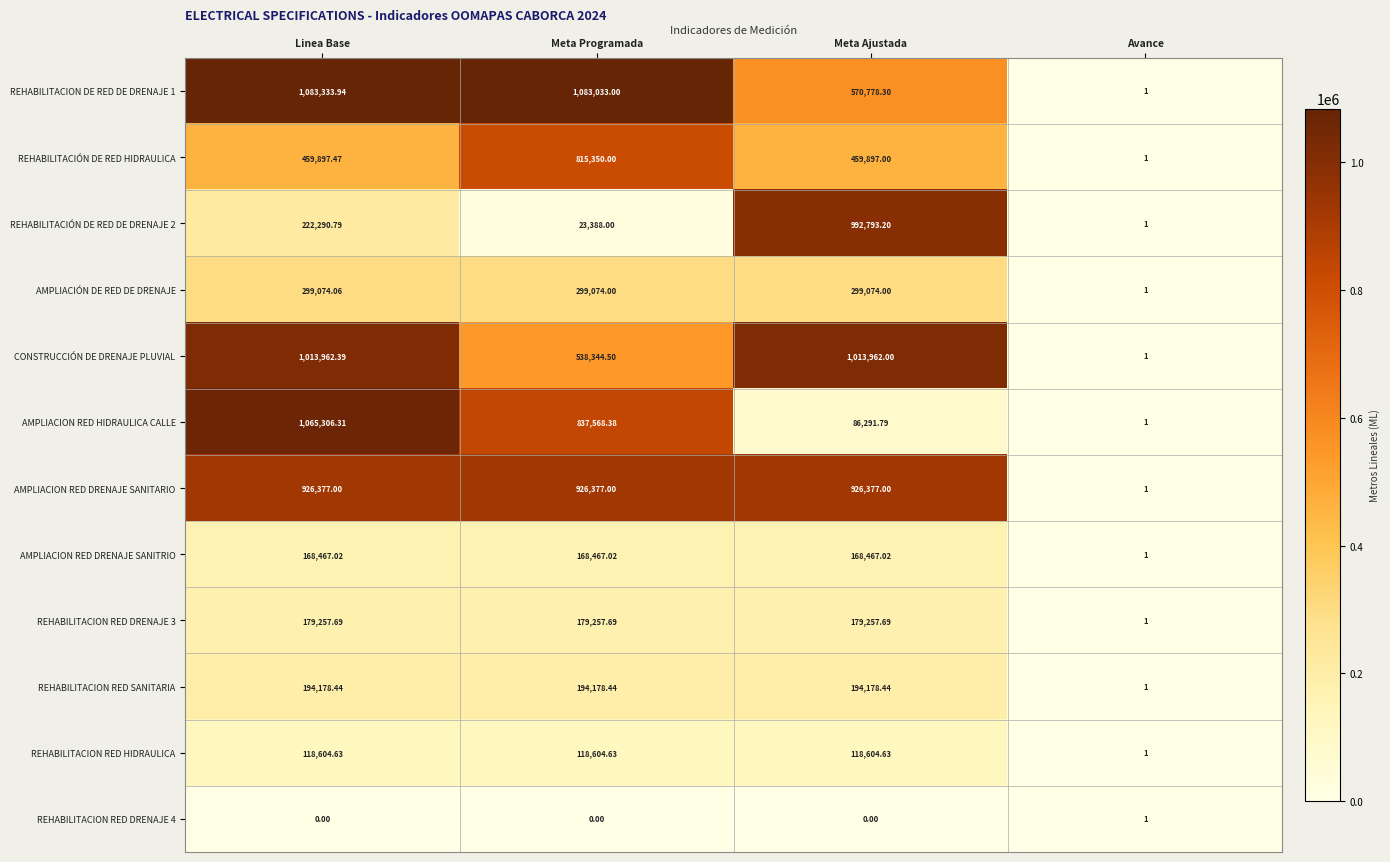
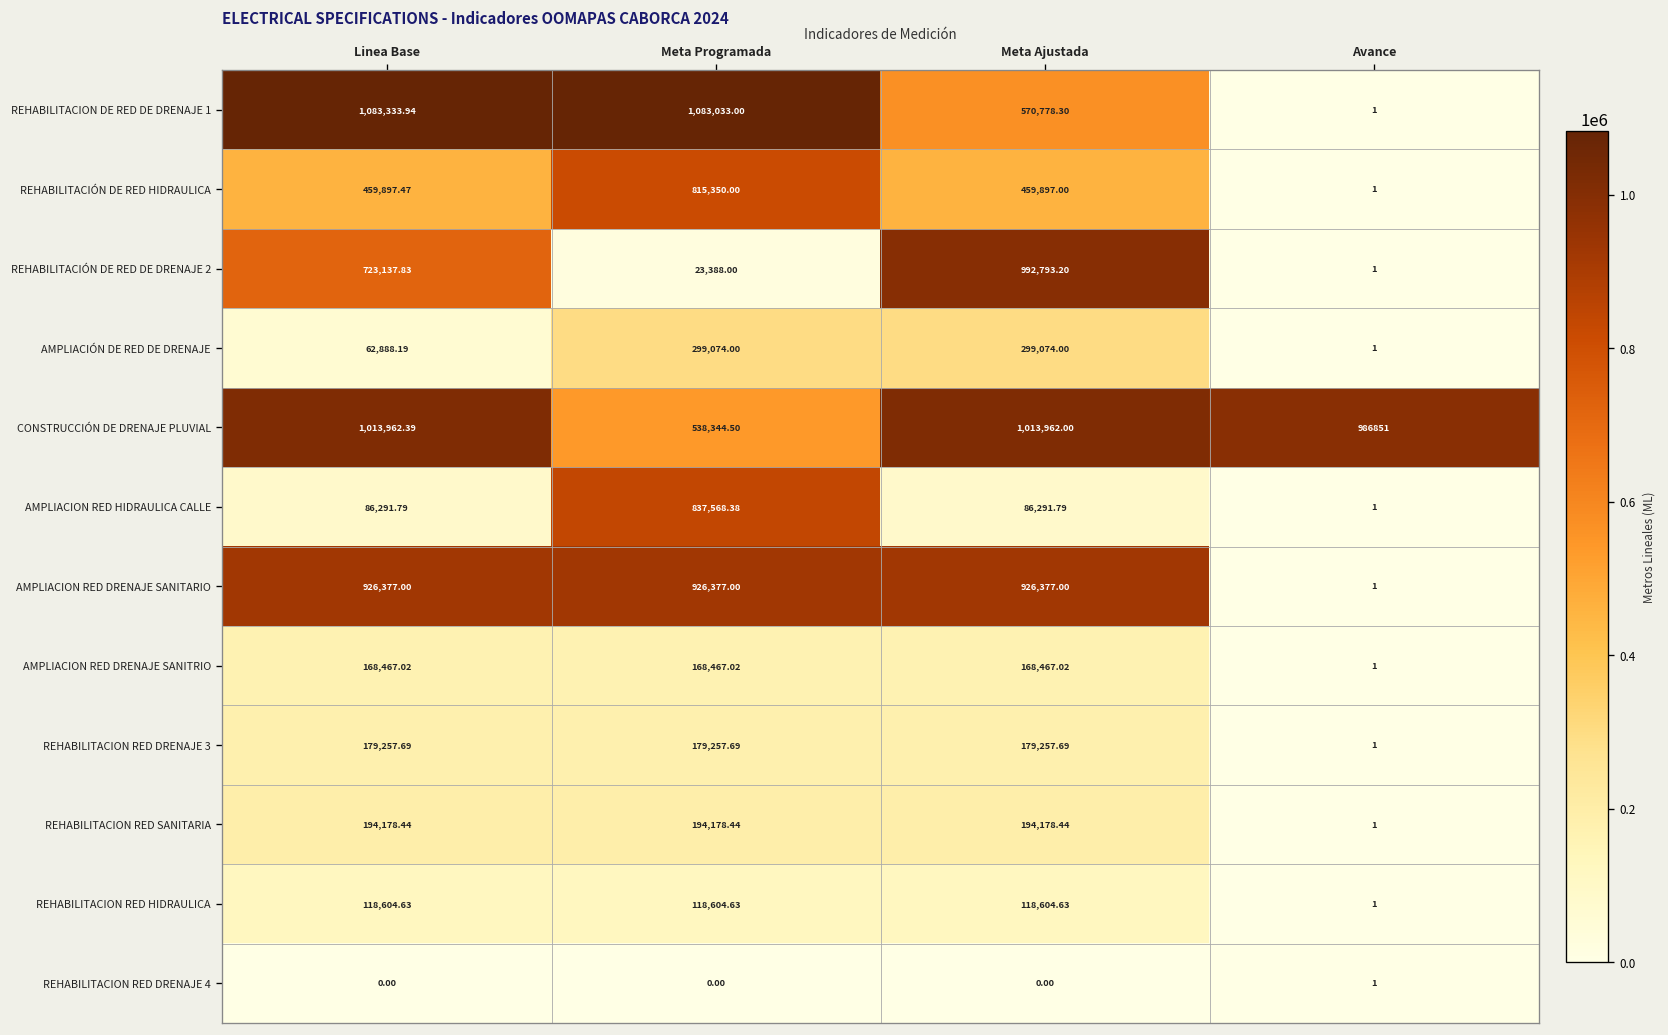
  {
    "REHABILITACION DE RED DE DRENAJE 1": {
      "Linea Base": "1,083,333.94",
      "Meta Programada": "1,083,033.00",
      "Meta Ajustada": "570,778.30",
      "Avance": "1"
    },
    "REHABILITACIÓN DE RED HIDRAULICA": {
      "Linea Base": "459,897.47",
      "Meta Programada": "815,350.00",
      "Meta Ajustada": "459,897.00",
      "Avance": "1"
    },
    "REHABILITACIÓN DE RED DE DRENAJE 2": {
-     "Linea Base": "222,290.79",
+     "Linea Base": "723,137.83",
      "Meta Programada": "23,388.00",
      "Meta Ajustada": "992,793.20",
      "Avance": "1"
    },
    "AMPLIACIÓN DE RED DE DRENAJE": {
-     "Linea Base": "299,074.06",
+     "Linea Base": "62,888.19",
      "Meta Programada": "299,074.00",
      "Meta Ajustada": "299,074.00",
      "Avance": "1"
    },
    "CONSTRUCCIÓN DE DRENAJE PLUVIAL": {
      "Linea Base": "1,013,962.39",
      "Meta Programada": "538,344.50",
      "Meta Ajustada": "1,013,962.00",
-     "Avance": "1"
+     "Avance": "986851"
    },
    "AMPLIACION RED HIDRAULICA CALLE": {
-     "Linea Base": "1,065,306.31",
+     "Linea Base": "86,291.79",
      "Meta Programada": "837,568.38",
      "Meta Ajustada": "86,291.79",
      "Avance": "1"
    },
    "AMPLIACION RED DRENAJE SANITARIO": {
      "Linea Base": "926,377.00",
      "Meta Programada": "926,377.00",
      "Meta Ajustada": "926,377.00",
      "Avance": "1"
    },
    "AMPLIACION RED DRENAJE SANITRIO": {
      "Linea Base": "168,467.02",
      "Meta Programada": "168,467.02",
      "Meta Ajustada": "168,467.02",
      "Avance": "1"
    },
    "REHABILITACION RED DRENAJE 3": {
      "Linea Base": "179,257.69",
      "Meta Programada": "179,257.69",
      "Meta Ajustada": "179,257.69",
      "Avance": "1"
    },
    "REHABILITACION RED SANITARIA": {
      "Linea Base": "194,178.44",
      "Meta Programada": "194,178.44",
      "Meta Ajustada": "194,178.44",
      "Avance": "1"
    },
    "REHABILITACION RED HIDRAULICA": {
      "Linea Base": "118,604.63",
      "Meta Programada": "118,604.63",
      "Meta Ajustada": "118,604.63",
      "Avance": "1"
    },
    "REHABILITACION RED DRENAJE 4": {
      "Linea Base": "0.00",
      "Meta Programada": "0.00",
      "Meta Ajustada": "0.00",
      "Avance": "1"
    }
  }
